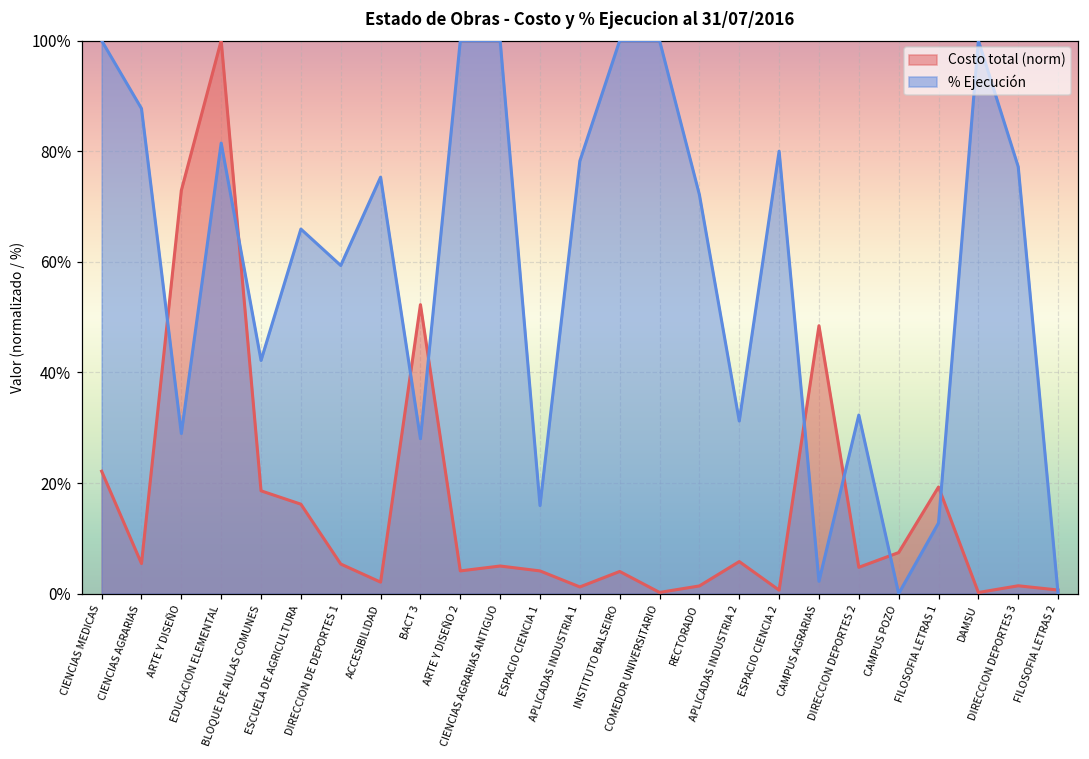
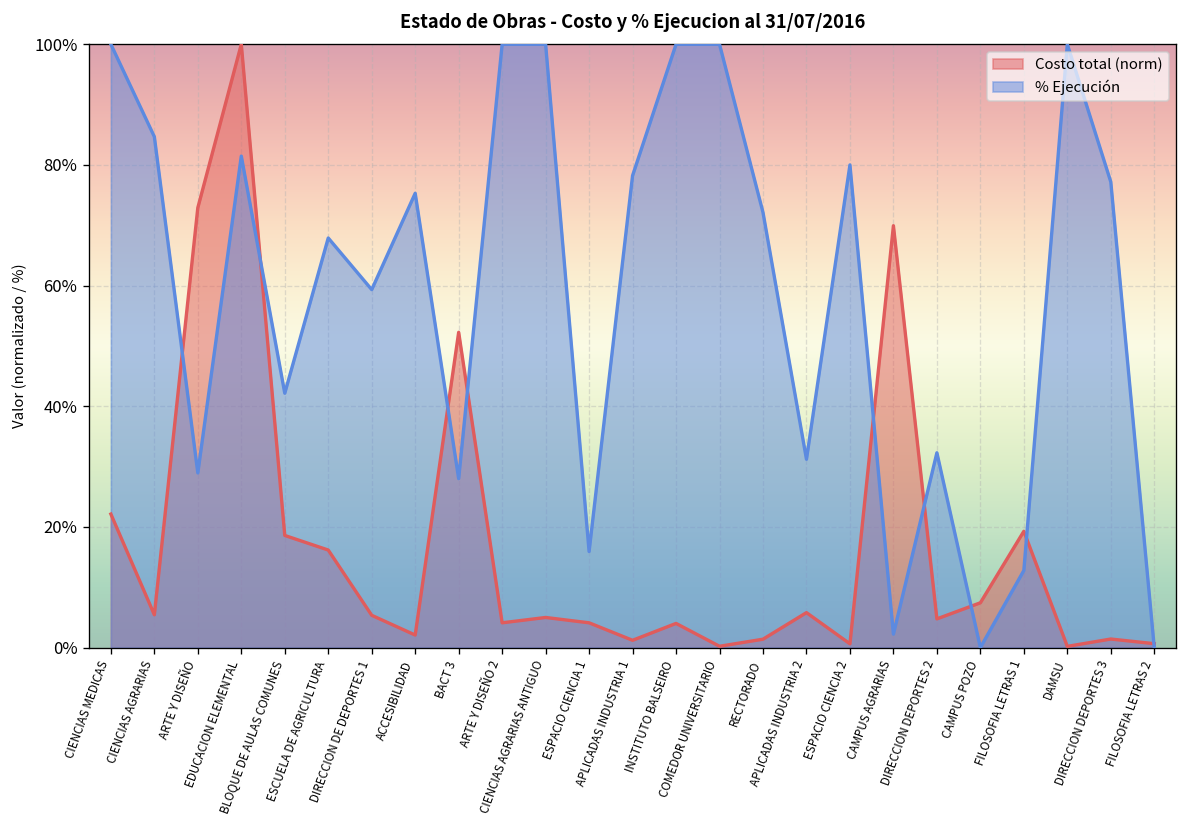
  {
    "Costo total (norm)": {
      "CIENCIAS MEDICAS": "22%",
      "CIENCIAS AGRARIAS": "5%",
      "ARTE Y DISEÑO": "73%",
      "EDUCACION ELEMENTAL": "100%",
      "BLOQUE DE AULAS COMUNES": "19%",
      "ESCUELA DE AGRICULTURA": "16%",
      "DIRECCION DE DEPORTES 1": "5%",
      "ACCESIBILIDAD": "2%",
      "BACT 3": "52%",
      "ARTE Y DISEÑO 2": "4%",
      "CIENCIAS AGRARIAS ANTIGUO": "5%",
      "ESPACIO CIENCIA 1": "4%",
      "APLICADAS INDUSTRIA 1": "1%",
      "INSTITUTO BALSEIRO": "4%",
      "COMEDOR UNIVERSITARIO": "0%",
      "RECTORADO": "1%",
      "APLICADAS INDUSTRIA 2": "6%",
      "ESPACIO CIENCIA 2": "1%",
-     "CAMPUS AGRARIAS": "48%",
+     "CAMPUS AGRARIAS": "70%",
      "DIRECCION DEPORTES 2": "5%",
      "CAMPUS POZO": "7%",
      "FILOSOFIA LETRAS 1": "19%",
      "DAMSU": "0%",
      "DIRECCION DEPORTES 3": "1%",
      "FILOSOFIA LETRAS 2": "1%"
    },
    "% Ejecución": {
      "CIENCIAS MEDICAS": "100%",
-     "CIENCIAS AGRARIAS": "88%",
+     "CIENCIAS AGRARIAS": "85%",
      "ARTE Y DISEÑO": "29%",
      "EDUCACION ELEMENTAL": "81%",
      "BLOQUE DE AULAS COMUNES": "42%",
-     "ESCUELA DE AGRICULTURA": "66%",
+     "ESCUELA DE AGRICULTURA": "68%",
      "DIRECCION DE DEPORTES 1": "59%",
      "ACCESIBILIDAD": "75%",
      "BACT 3": "28%",
      "ARTE Y DISEÑO 2": "100%",
      "CIENCIAS AGRARIAS ANTIGUO": "100%",
      "ESPACIO CIENCIA 1": "16%",
      "APLICADAS INDUSTRIA 1": "78%",
      "INSTITUTO BALSEIRO": "100%",
      "COMEDOR UNIVERSITARIO": "100%",
      "RECTORADO": "72%",
      "APLICADAS INDUSTRIA 2": "31%",
      "ESPACIO CIENCIA 2": "80%",
      "CAMPUS AGRARIAS": "2%",
      "DIRECCION DEPORTES 2": "32%",
      "CAMPUS POZO": "0%",
      "FILOSOFIA LETRAS 1": "13%",
      "DAMSU": "100%",
      "DIRECCION DEPORTES 3": "77%",
      "FILOSOFIA LETRAS 2": "0%"
    }
  }
